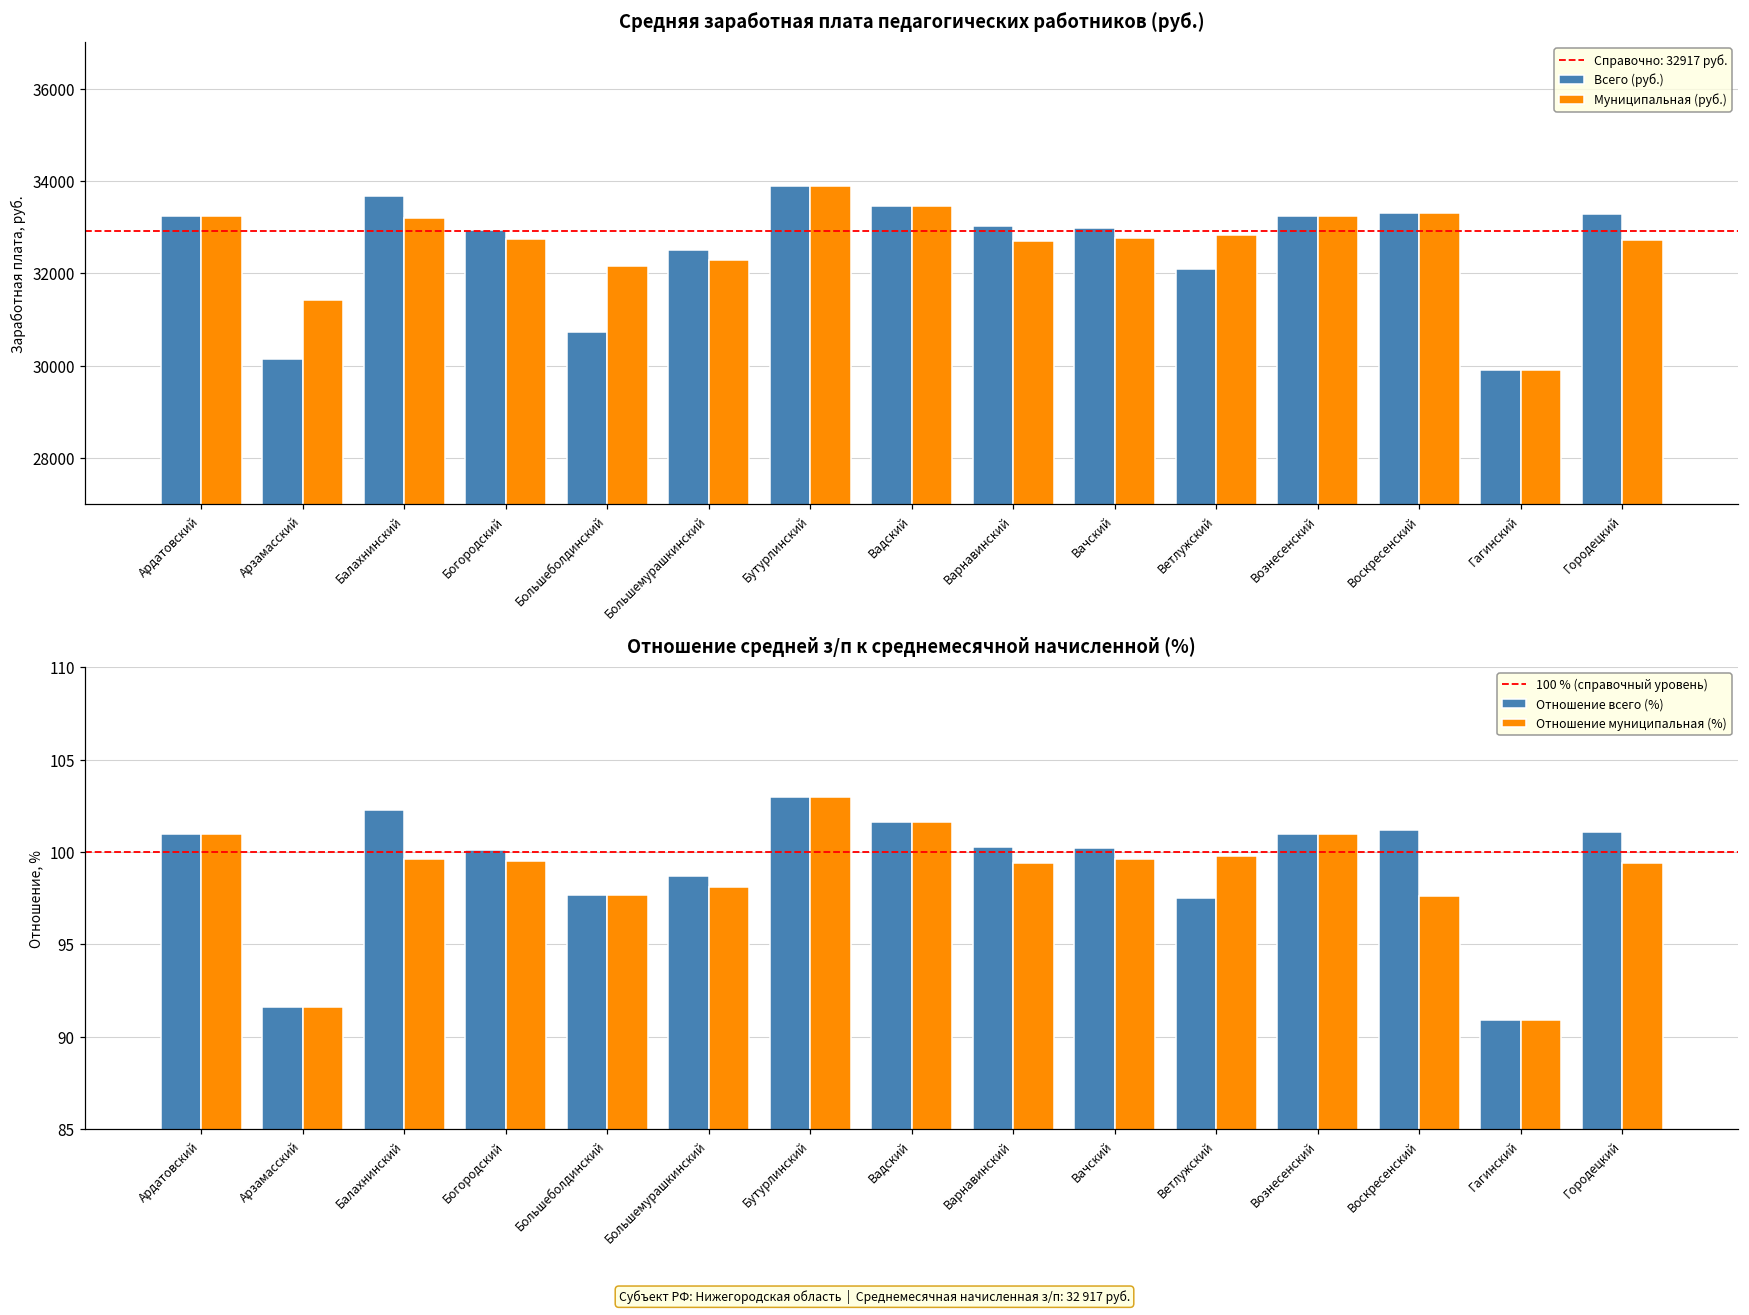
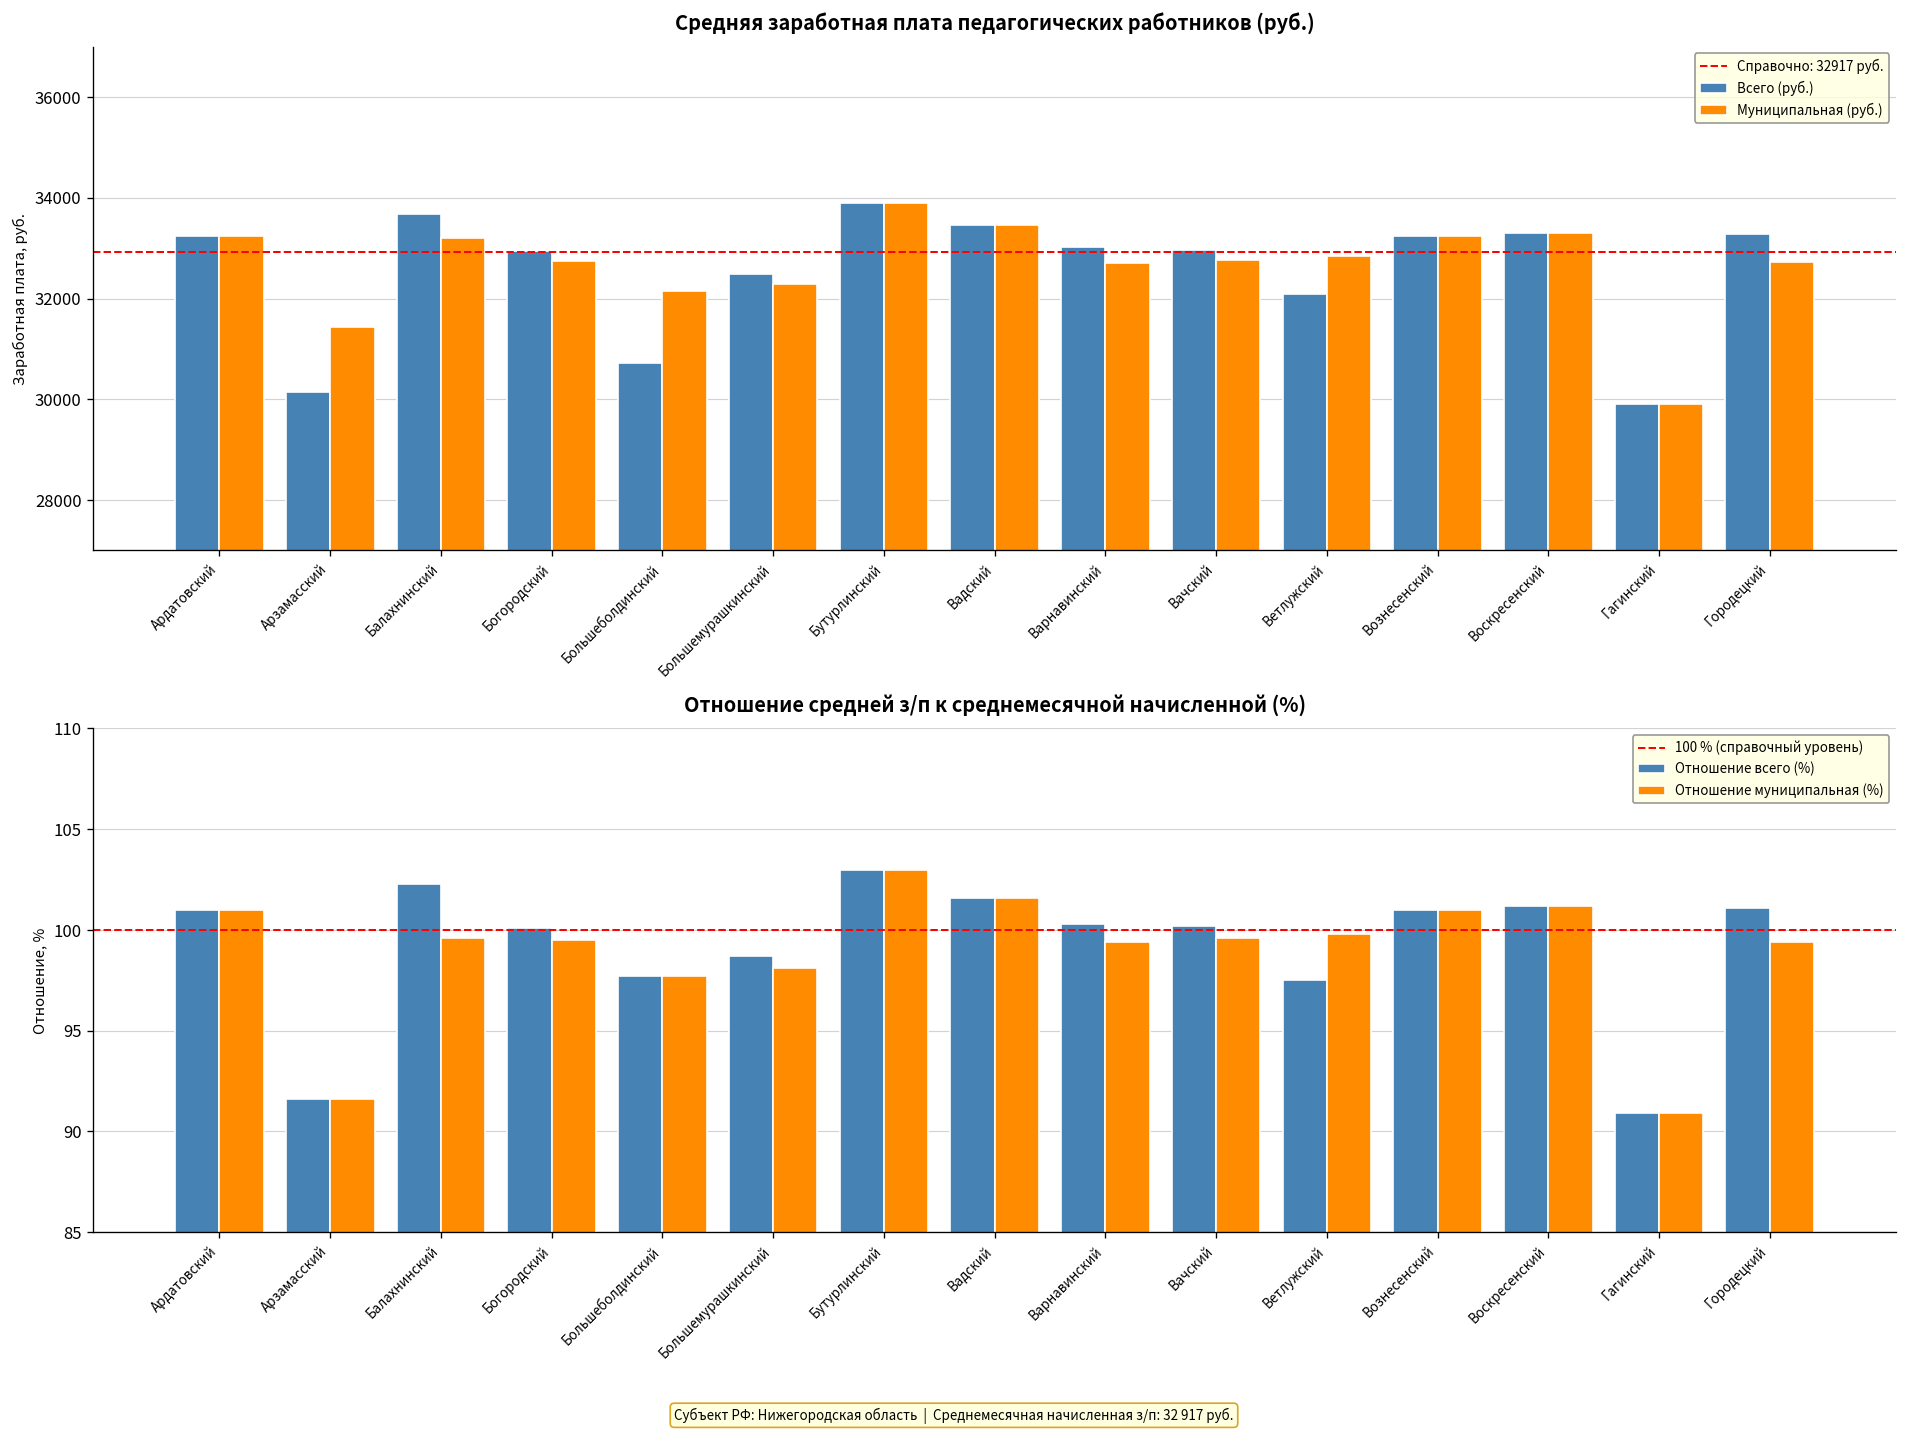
  {
    "Средняя заработная плата педагогических работников (руб.)": {
      "Всего (руб.)": {
        "Ардатовский": 33200,
        "Арзамасский": 30100,
        "Балахнинский": 33700,
        "Богородский": 32900,
        "Большеболдинский": 30700,
        "Большемурашкинский": 32500,
        "Бутурлинский": 33900,
        "Вадский": 33500,
        "Варнавинский": 33000,
        "Вачский": 33000,
        "Ветлужский": 32100,
        "Вознесенский": 33200,
        "Воскресенский": 33300,
        "Гагинский": 29900,
        "Городецкий": 33300
      },
      "Муниципальная (руб.)": {
        "Ардатовский": 33200,
        "Арзамасский": 31400,
        "Балахнинский": 33200,
        "Богородский": 32700,
        "Большеболдинский": 32200,
        "Большемурашкинский": 32300,
        "Бутурлинский": 33900,
        "Вадский": 33500,
        "Варнавинский": 32700,
        "Вачский": 32800,
        "Ветлужский": 32800,
        "Вознесенский": 33200,
        "Воскресенский": 33300,
        "Гагинский": 29900,
        "Городецкий": 32700
      }
    },
    "Отношение средней з/п к среднемесячной начисленной (%)": {
      "Отношение всего (%)": {
        "Ардатовский": 101.0,
        "Арзамасский": 91.6,
        "Балахнинский": 102.3,
        "Богородский": 100.1,
        "Большеболдинский": 97.7,
        "Большемурашкинский": 98.7,
        "Бутурлинский": 103.0,
        "Вадский": 101.6,
        "Варнавинский": 100.3,
        "Вачский": 100.2,
        "Ветлужский": 97.5,
        "Вознесенский": 101.0,
        "Воскресенский": 101.2,
        "Гагинский": 90.9,
        "Городецкий": 101.1
      },
      "Отношение муниципальная (%)": {
        "Ардатовский": 101.0,
        "Арзамасский": 91.6,
        "Балахнинский": 99.6,
        "Богородский": 99.5,
        "Большеболдинский": 97.7,
        "Большемурашкинский": 98.1,
        "Бутурлинский": 103.0,
        "Вадский": 101.6,
        "Варнавинский": 99.4,
        "Вачский": 99.6,
        "Ветлужский": 99.8,
        "Вознесенский": 101.0,
-       "Воскресенский": 97.6,
+       "Воскресенский": 101.2,
        "Гагинский": 90.9,
        "Городецкий": 99.4
      }
    }
  }
